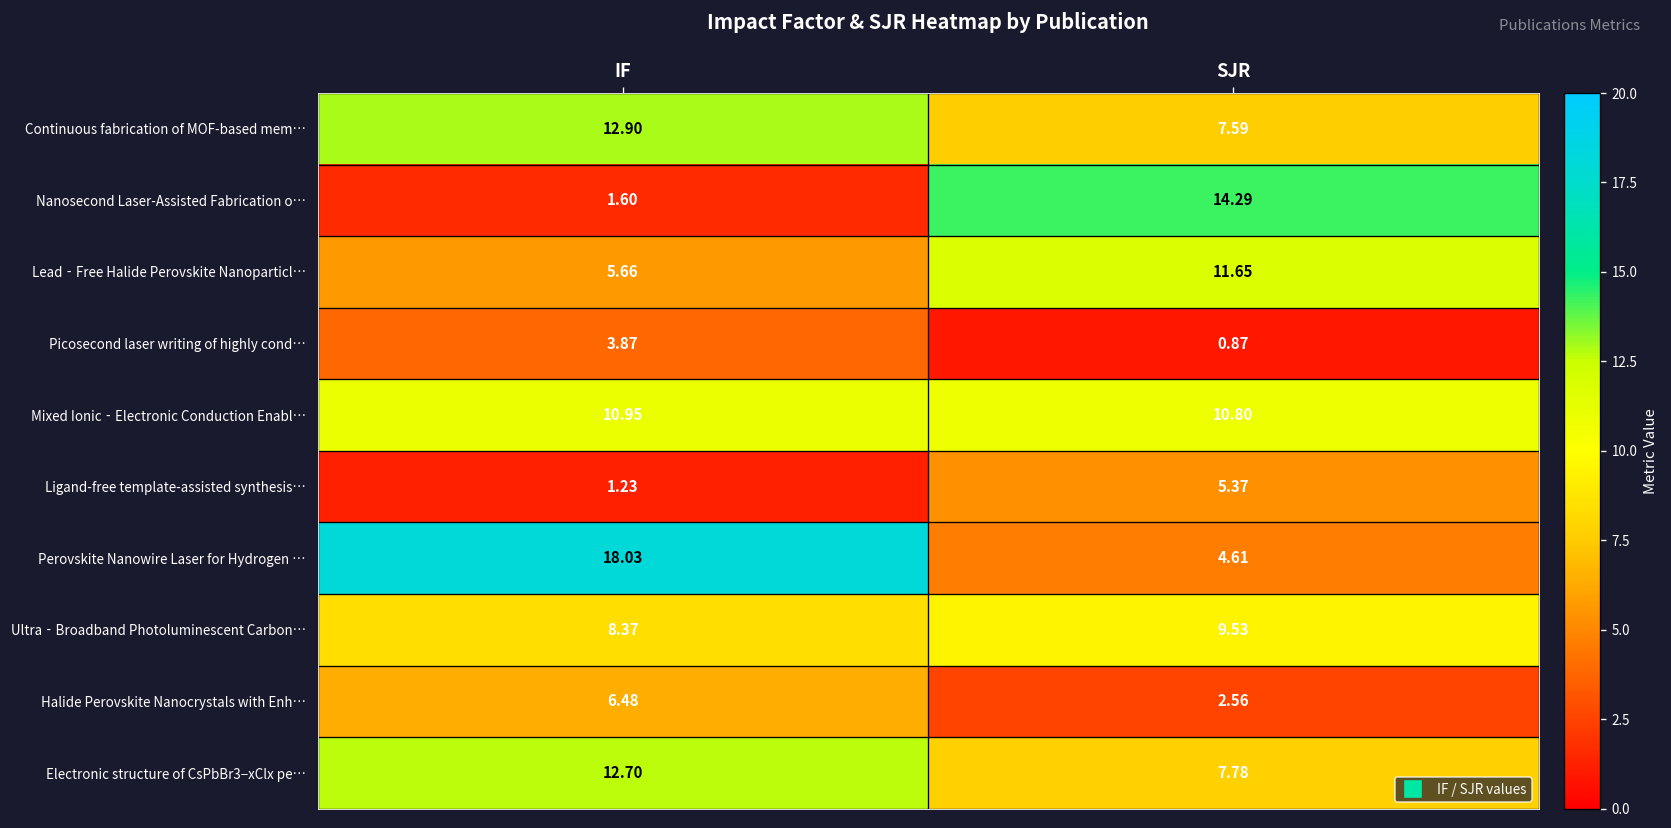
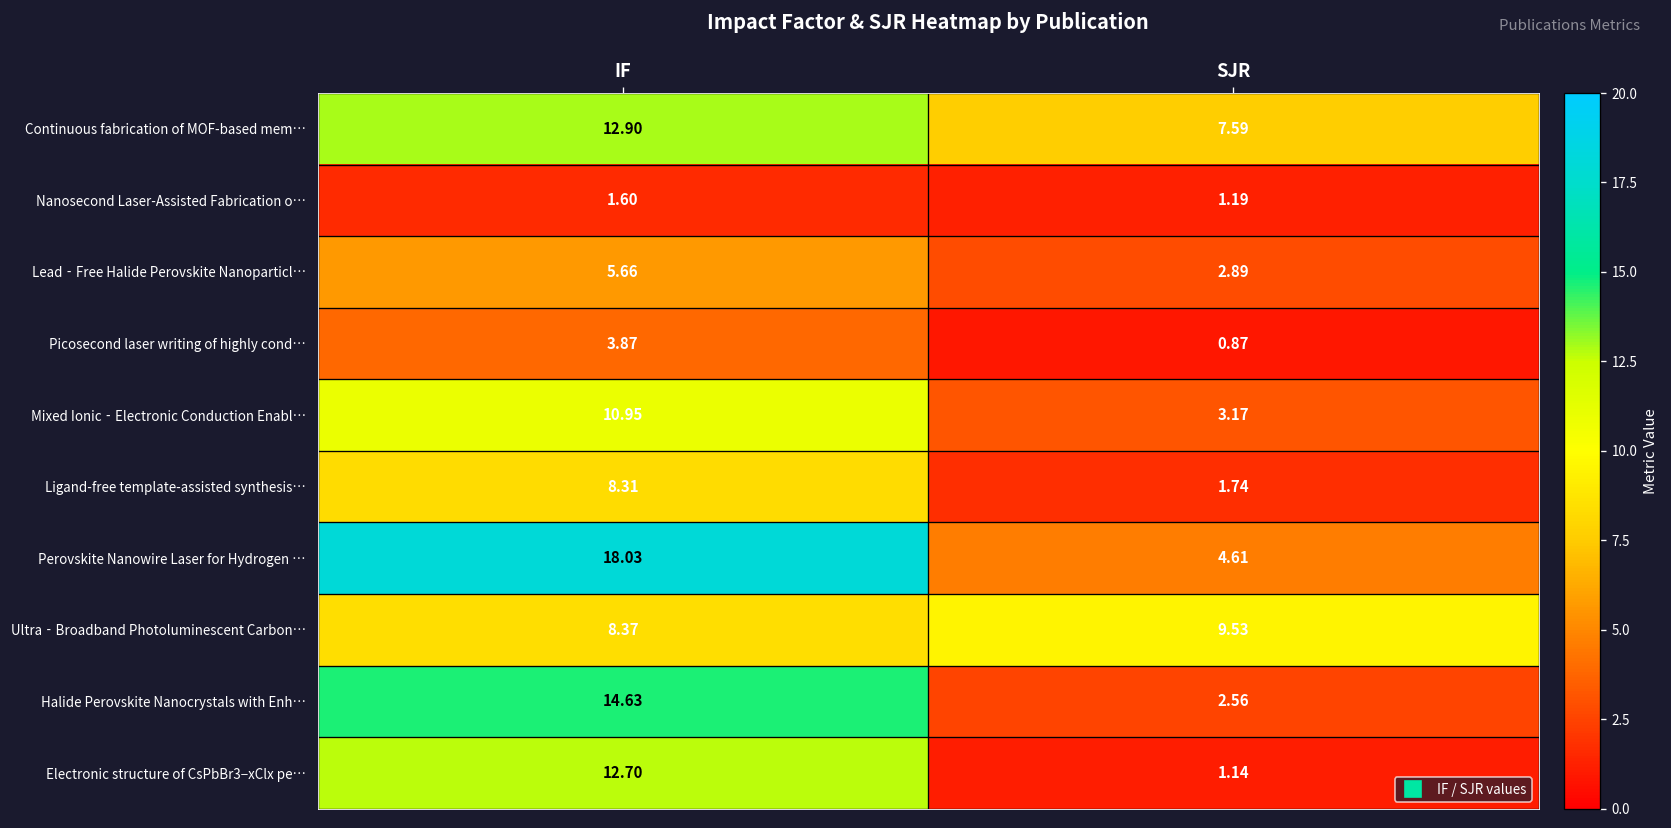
  {
    "Continuous fabrication of MOF-based mem…": {
      "IF": 12.90,
      "SJR": 7.59
    },
    "Nanosecond Laser-Assisted Fabrication o…": {
      "IF": 1.60,
-     "SJR": 14.29
+     "SJR": 1.19
    },
    "Lead‐Free Halide Perovskite Nanoparticl…": {
      "IF": 5.66,
-     "SJR": 11.65
+     "SJR": 2.89
    },
    "Picosecond laser writing of highly cond…": {
      "IF": 3.87,
      "SJR": 0.87
    },
    "Mixed Ionic‐Electronic Conduction Enabl…": {
      "IF": 10.95,
-     "SJR": 10.80
+     "SJR": 3.17
    },
    "Ligand-free template-assisted synthesis…": {
-     "IF": 1.23,
-     "SJR": 5.37
+     "IF": 8.31,
+     "SJR": 1.74
    },
    "Perovskite Nanowire Laser for Hydrogen …": {
      "IF": 18.03,
      "SJR": 4.61
    },
    "Ultra‐Broadband Photoluminescent Carbon…": {
      "IF": 8.37,
      "SJR": 9.53
    },
    "Halide Perovskite Nanocrystals with Enh…": {
-     "IF": 6.48,
+     "IF": 14.63,
      "SJR": 2.56
    },
    "Electronic structure of CsPbBr3−xClx pe…": {
      "IF": 12.70,
-     "SJR": 7.78
+     "SJR": 1.14
    }
  }
